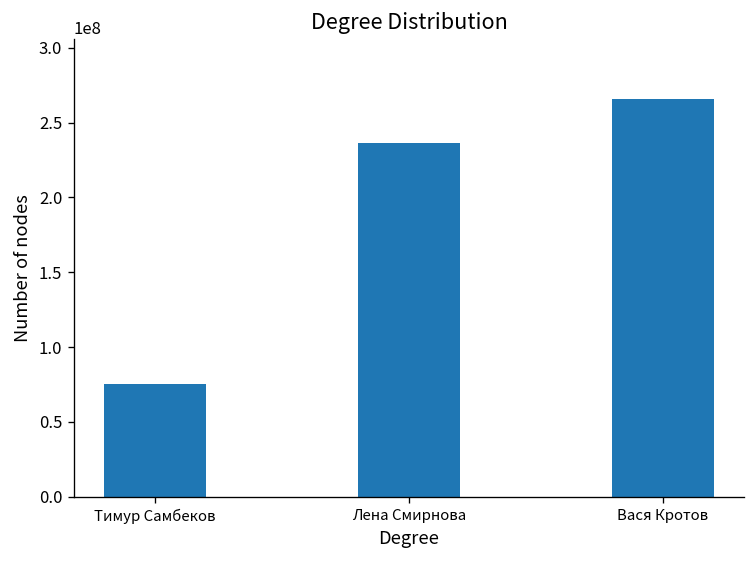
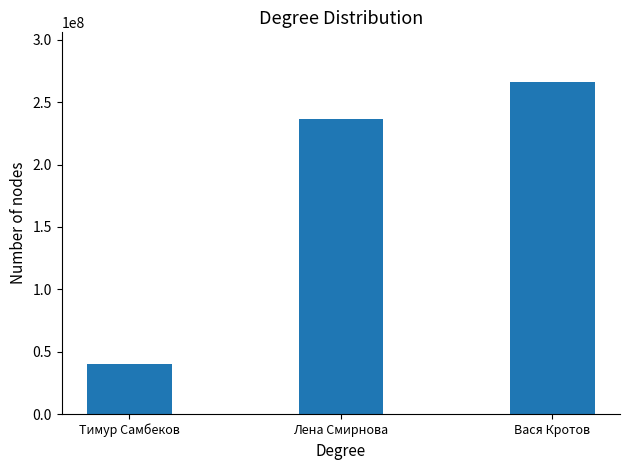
  {
-   "Тимур Самбеков": 75000000,
+   "Тимур Самбеков": 40000000,
    "Лена Смирнова": 236000000,
    "Вася Кротов": 266000000
  }
